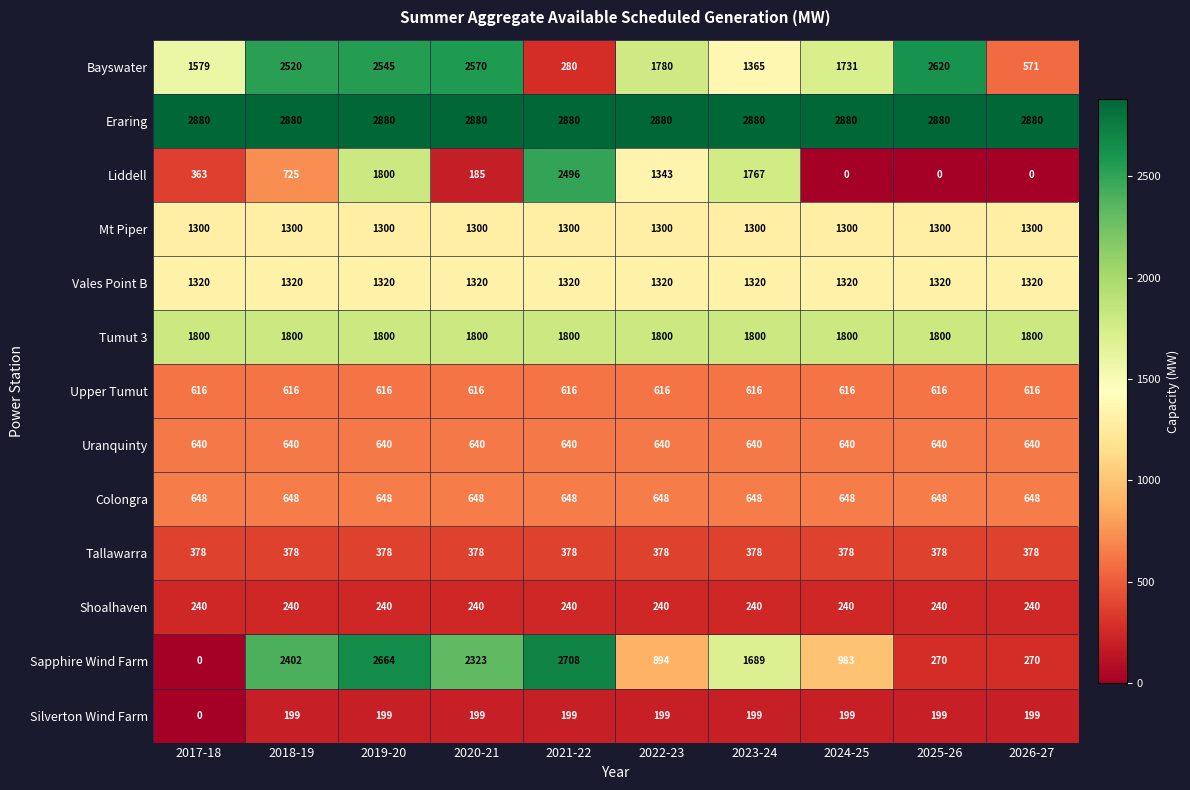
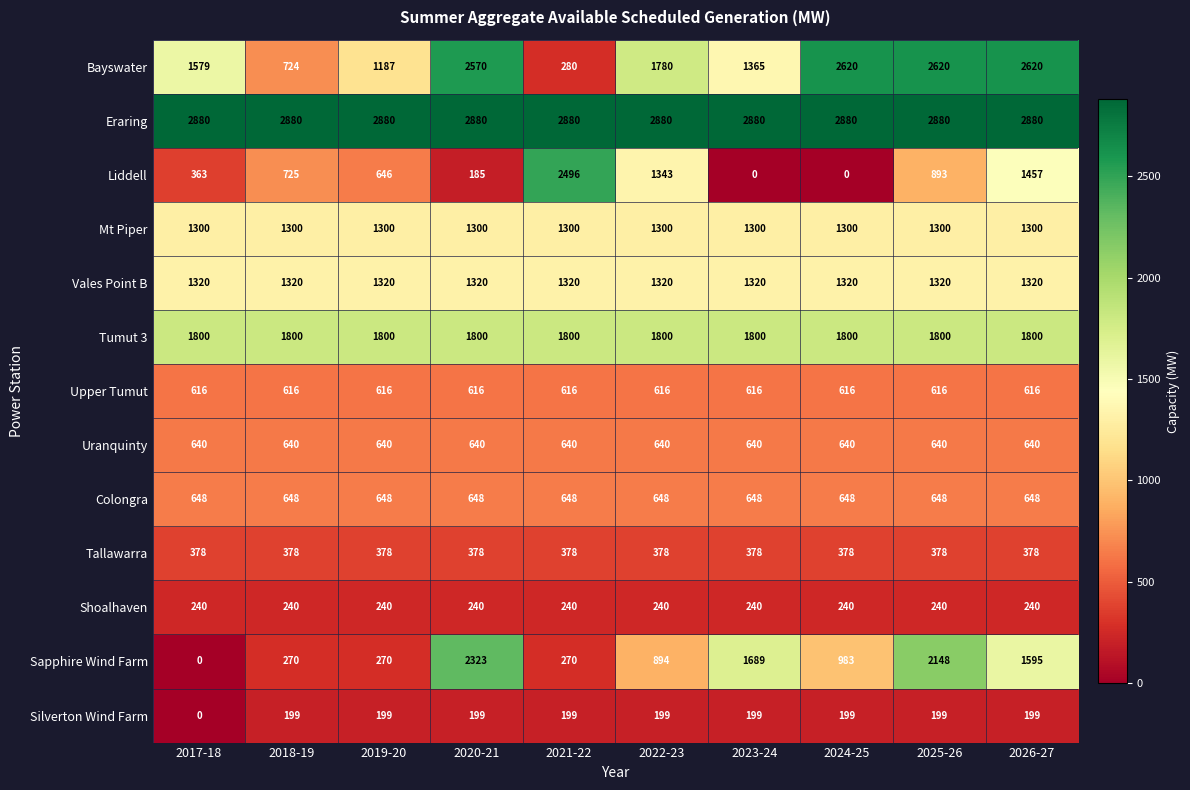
  {
    "Bayswater": {
      "2017-18": 1579,
-     "2018-19": 2520,
-     "2019-20": 2545,
+     "2018-19": 724,
+     "2019-20": 1187,
      "2020-21": 2570,
      "2021-22": 280,
      "2022-23": 1780,
      "2023-24": 1365,
-     "2024-25": 1731,
+     "2024-25": 2620,
      "2025-26": 2620,
-     "2026-27": 571
+     "2026-27": 2620
    },
    "Eraring": {
      "2017-18": 2880,
      "2018-19": 2880,
      "2019-20": 2880,
      "2020-21": 2880,
      "2021-22": 2880,
      "2022-23": 2880,
      "2023-24": 2880,
      "2024-25": 2880,
      "2025-26": 2880,
      "2026-27": 2880
    },
    "Liddell": {
      "2017-18": 363,
      "2018-19": 725,
-     "2019-20": 1800,
+     "2019-20": 646,
      "2020-21": 185,
      "2021-22": 2496,
      "2022-23": 1343,
-     "2023-24": 1767,
+     "2023-24": 0,
      "2024-25": 0,
-     "2025-26": 0,
-     "2026-27": 0
+     "2025-26": 893,
+     "2026-27": 1457
    },
    "Mt Piper": {
      "2017-18": 1300,
      "2018-19": 1300,
      "2019-20": 1300,
      "2020-21": 1300,
      "2021-22": 1300,
      "2022-23": 1300,
      "2023-24": 1300,
      "2024-25": 1300,
      "2025-26": 1300,
      "2026-27": 1300
    },
    "Vales Point B": {
      "2017-18": 1320,
      "2018-19": 1320,
      "2019-20": 1320,
      "2020-21": 1320,
      "2021-22": 1320,
      "2022-23": 1320,
      "2023-24": 1320,
      "2024-25": 1320,
      "2025-26": 1320,
      "2026-27": 1320
    },
    "Tumut 3": {
      "2017-18": 1800,
      "2018-19": 1800,
      "2019-20": 1800,
      "2020-21": 1800,
      "2021-22": 1800,
      "2022-23": 1800,
      "2023-24": 1800,
      "2024-25": 1800,
      "2025-26": 1800,
      "2026-27": 1800
    },
    "Upper Tumut": {
      "2017-18": 616,
      "2018-19": 616,
      "2019-20": 616,
      "2020-21": 616,
      "2021-22": 616,
      "2022-23": 616,
      "2023-24": 616,
      "2024-25": 616,
      "2025-26": 616,
      "2026-27": 616
    },
    "Uranquinty": {
      "2017-18": 640,
      "2018-19": 640,
      "2019-20": 640,
      "2020-21": 640,
      "2021-22": 640,
      "2022-23": 640,
      "2023-24": 640,
      "2024-25": 640,
      "2025-26": 640,
      "2026-27": 640
    },
    "Colongra": {
      "2017-18": 648,
      "2018-19": 648,
      "2019-20": 648,
      "2020-21": 648,
      "2021-22": 648,
      "2022-23": 648,
      "2023-24": 648,
      "2024-25": 648,
      "2025-26": 648,
      "2026-27": 648
    },
    "Tallawarra": {
      "2017-18": 378,
      "2018-19": 378,
      "2019-20": 378,
      "2020-21": 378,
      "2021-22": 378,
      "2022-23": 378,
      "2023-24": 378,
      "2024-25": 378,
      "2025-26": 378,
      "2026-27": 378
    },
    "Shoalhaven": {
      "2017-18": 240,
      "2018-19": 240,
      "2019-20": 240,
      "2020-21": 240,
      "2021-22": 240,
      "2022-23": 240,
      "2023-24": 240,
      "2024-25": 240,
      "2025-26": 240,
      "2026-27": 240
    },
    "Sapphire Wind Farm": {
      "2017-18": 0,
-     "2018-19": 2402,
-     "2019-20": 2664,
+     "2018-19": 270,
+     "2019-20": 270,
      "2020-21": 2323,
-     "2021-22": 2708,
+     "2021-22": 270,
      "2022-23": 894,
      "2023-24": 1689,
      "2024-25": 983,
-     "2025-26": 270,
-     "2026-27": 270
+     "2025-26": 2148,
+     "2026-27": 1595
    },
    "Silverton Wind Farm": {
      "2017-18": 0,
      "2018-19": 199,
      "2019-20": 199,
      "2020-21": 199,
      "2021-22": 199,
      "2022-23": 199,
      "2023-24": 199,
      "2024-25": 199,
      "2025-26": 199,
      "2026-27": 199
    }
  }
